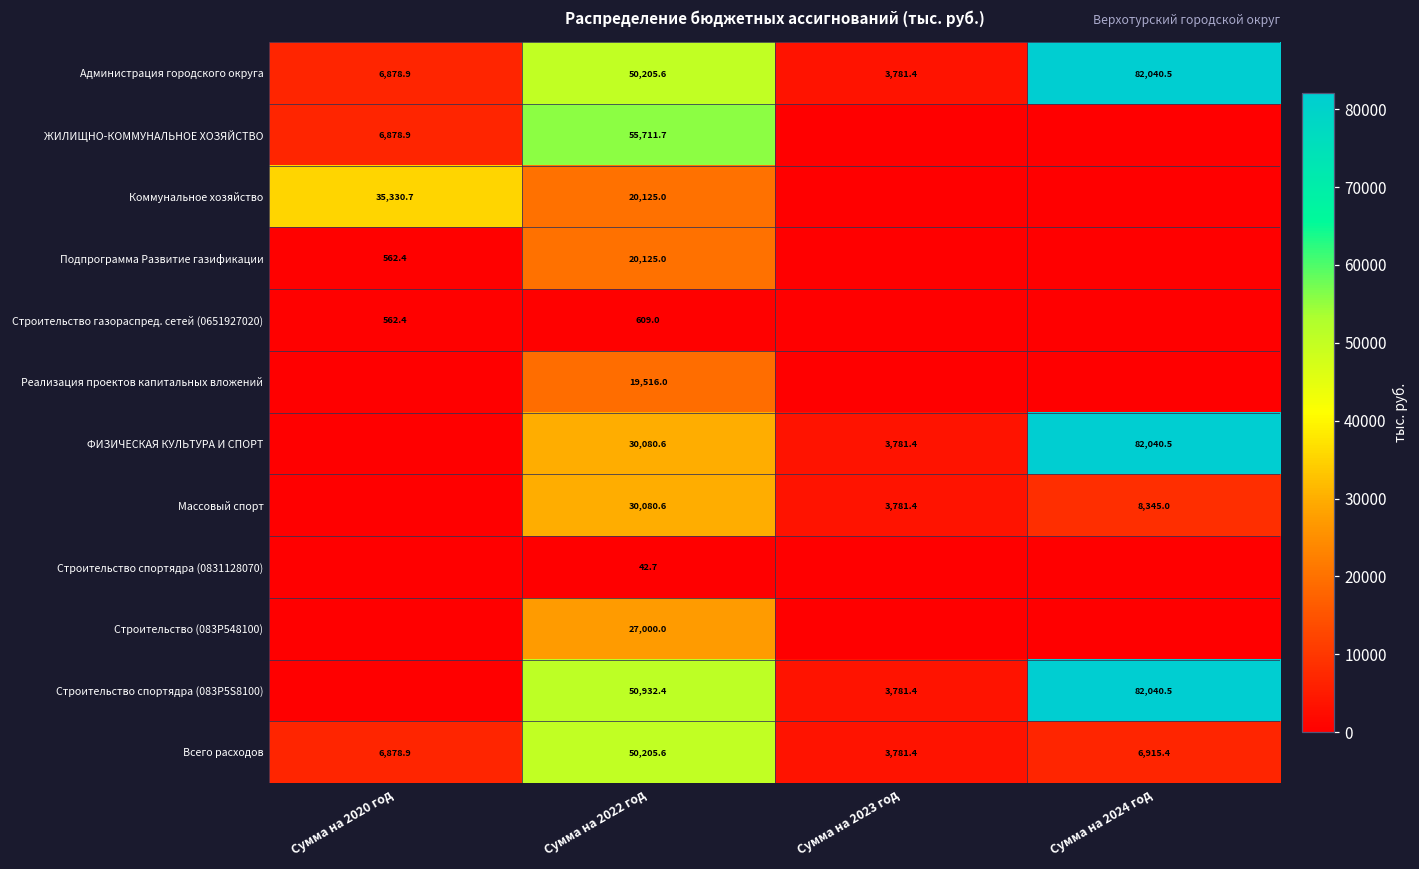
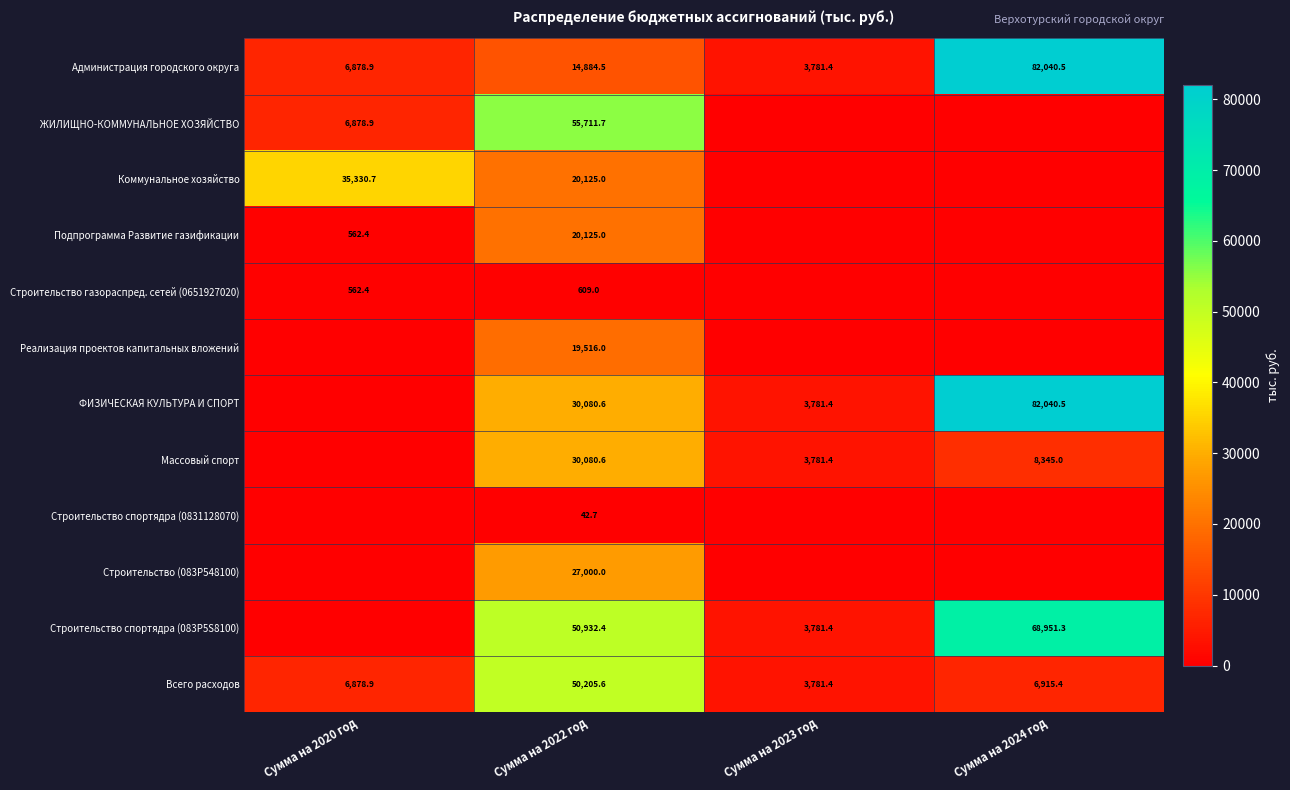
  {
    "Администрация городского округа": {
      "Сумма на 2020 год": "6,878.9",
-     "Сумма на 2022 год": "50,205.6",
+     "Сумма на 2022 год": "14,884.5",
      "Сумма на 2023 год": "3,781.4",
      "Сумма на 2024 год": "82,040.5"
    },
    "ЖИЛИЩНО-КОММУНАЛЬНОЕ ХОЗЯЙСТВО": {
      "Сумма на 2020 год": "6,878.9",
      "Сумма на 2022 год": "55,711.7"
    },
    "Коммунальное хозяйство": {
      "Сумма на 2020 год": "35,330.7",
      "Сумма на 2022 год": "20,125.0"
    },
    "Подпрограмма Развитие газификации": {
      "Сумма на 2020 год": "562.4",
      "Сумма на 2022 год": "20,125.0"
    },
    "Строительство газораспред. сетей (0651927020)": {
      "Сумма на 2020 год": "562.4",
      "Сумма на 2022 год": "609.0"
    },
    "Реализация проектов капитальных вложений": {
      "Сумма на 2022 год": "19,516.0"
    },
    "ФИЗИЧЕСКАЯ КУЛЬТУРА И СПОРТ": {
      "Сумма на 2022 год": "30,080.6",
      "Сумма на 2023 год": "3,781.4",
      "Сумма на 2024 год": "82,040.5"
    },
    "Массовый спорт": {
      "Сумма на 2022 год": "30,080.6",
      "Сумма на 2023 год": "3,781.4",
      "Сумма на 2024 год": "8,345.0"
    },
    "Строительство спортядра (0831128070)": {
      "Сумма на 2022 год": "42.7"
    },
    "Строительство (083P548100)": {
      "Сумма на 2022 год": "27,000.0"
    },
    "Строительство спортядра (083P5S8100)": {
      "Сумма на 2022 год": "50,932.4",
      "Сумма на 2023 год": "3,781.4",
-     "Сумма на 2024 год": "82,040.5"
+     "Сумма на 2024 год": "68,951.3"
    },
    "Всего расходов": {
      "Сумма на 2020 год": "6,878.9",
      "Сумма на 2022 год": "50,205.6",
      "Сумма на 2023 год": "3,781.4",
      "Сумма на 2024 год": "6,915.4"
    }
  }
